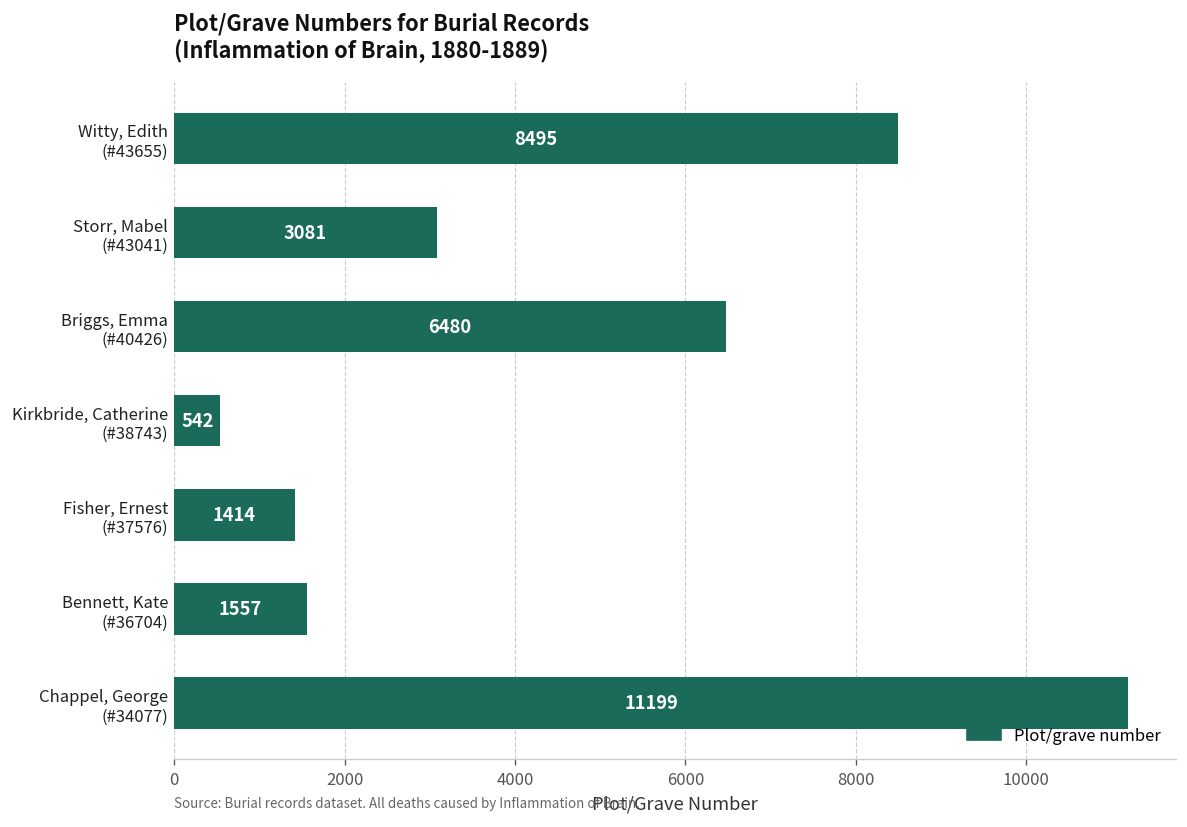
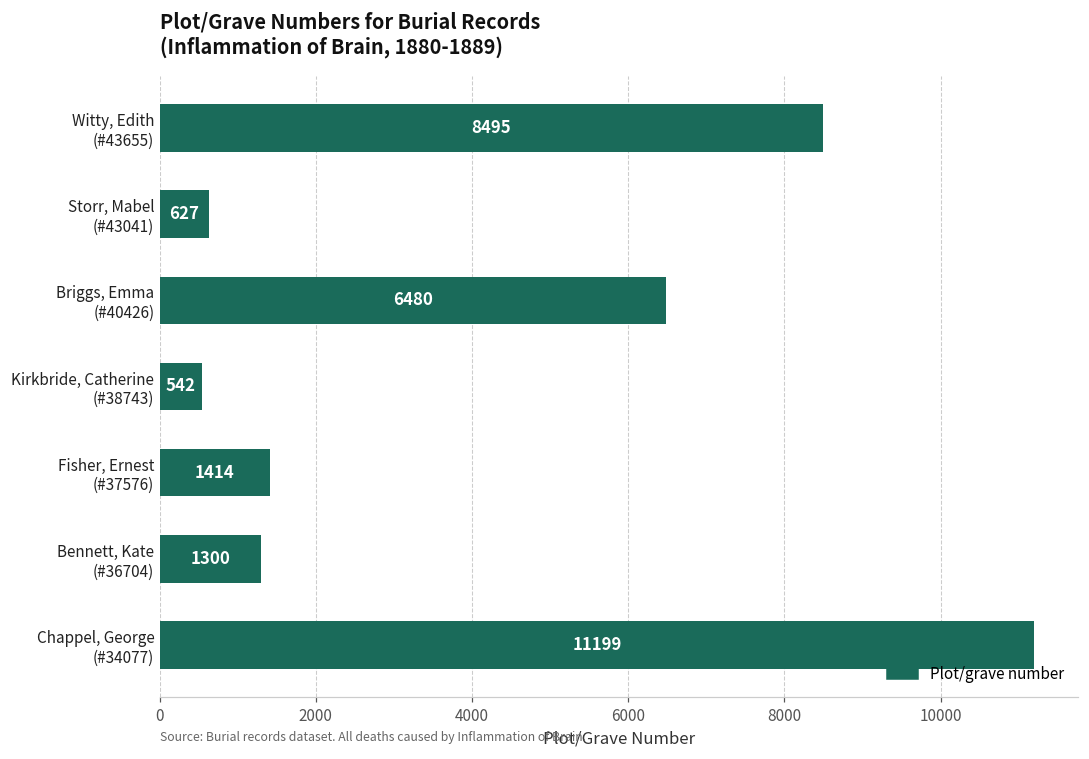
  {
    "Witty, Edith (#43655)": 8495,
-   "Storr, Mabel (#43041)": 3081,
+   "Storr, Mabel (#43041)": 627,
    "Briggs, Emma (#40426)": 6480,
    "Kirkbride, Catherine (#38743)": 542,
    "Fisher, Ernest (#37576)": 1414,
-   "Bennett, Kate (#36704)": 1557,
+   "Bennett, Kate (#36704)": 1300,
    "Chappel, George (#34077)": 11199
  }
